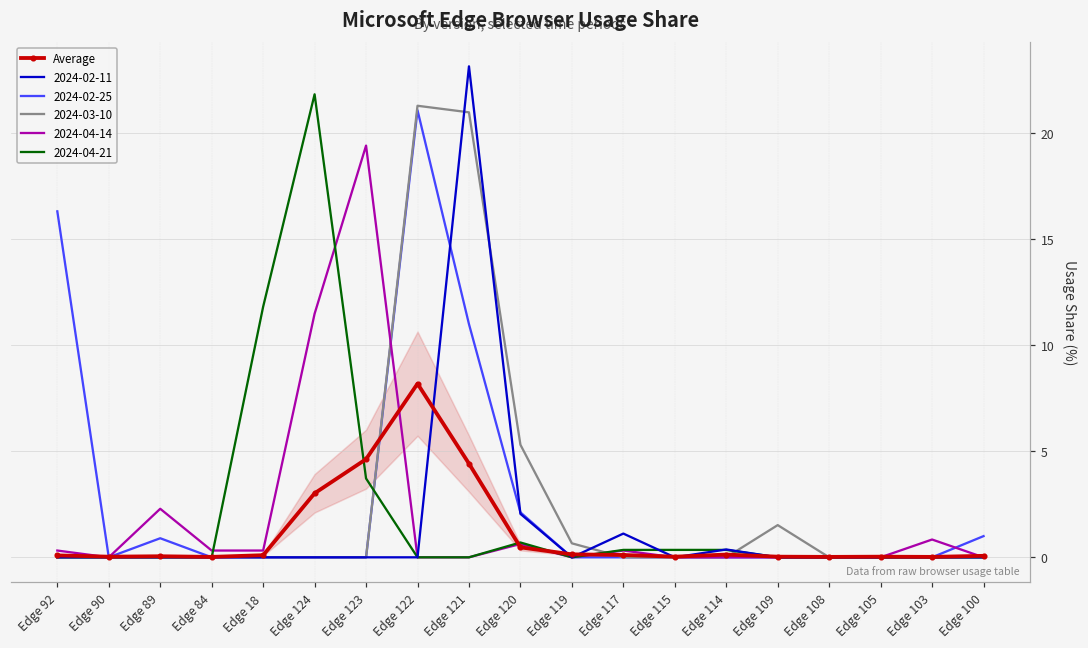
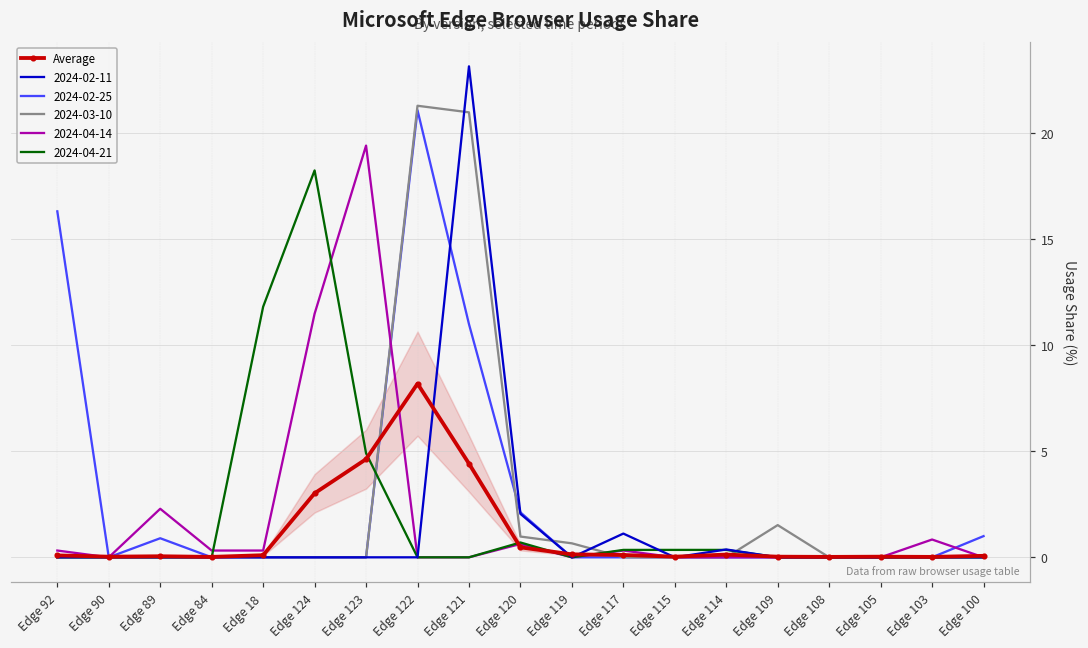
  {
    "2024-02-11": {
      "Edge 121": 23.2,
      "Edge 117": 1.1
    },
    "2024-02-25": {
      "Edge 92": 16.3,
      "Edge 89": 0.9,
      "Edge 122": 21.1,
      "Edge 121": 11.0,
      "Edge 100": 1.0
    },
    "2024-03-10": {
      "Edge 122": 21.3,
      "Edge 121": 21.0,
-     "Edge 120": 5.3,
+     "Edge 120": 1.0,
      "Edge 119": 0.7,
      "Edge 109": 1.5
    },
    "2024-04-14": {
      "Edge 92": 0.3,
      "Edge 89": 2.3,
      "Edge 84": 0.3,
      "Edge 18": 0.3,
      "Edge 124": 11.5,
      "Edge 123": 19.4,
      "Edge 103": 0.8
    },
    "2024-04-21": {
      "Edge 18": 11.8,
-     "Edge 124": 21.8,
-     "Edge 123": 3.7,
+     "Edge 124": 18.3,
+     "Edge 123": 4.9,
      "Edge 115": 0.4
    }
  }
